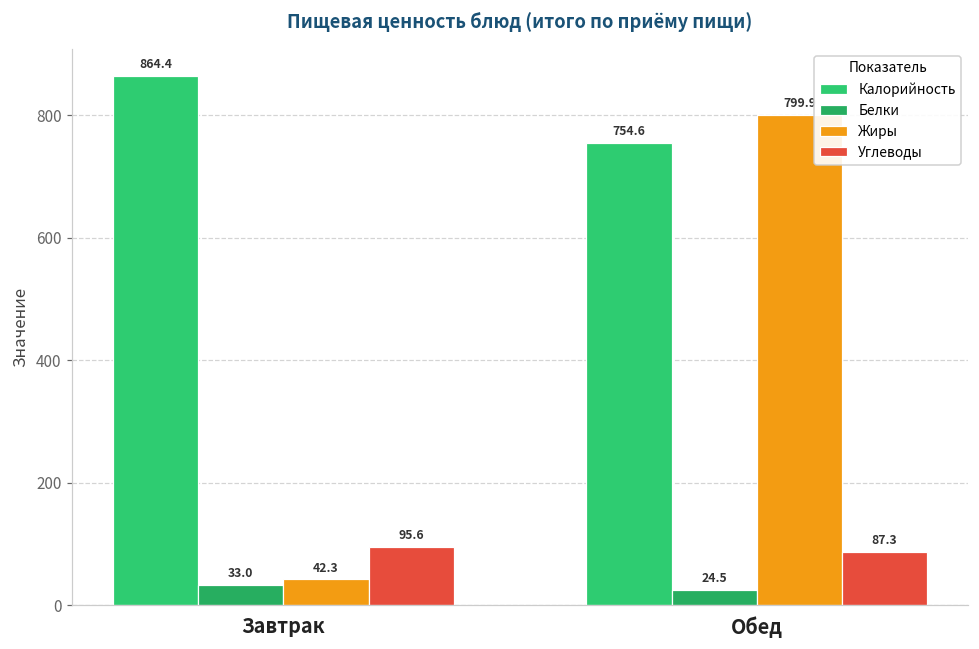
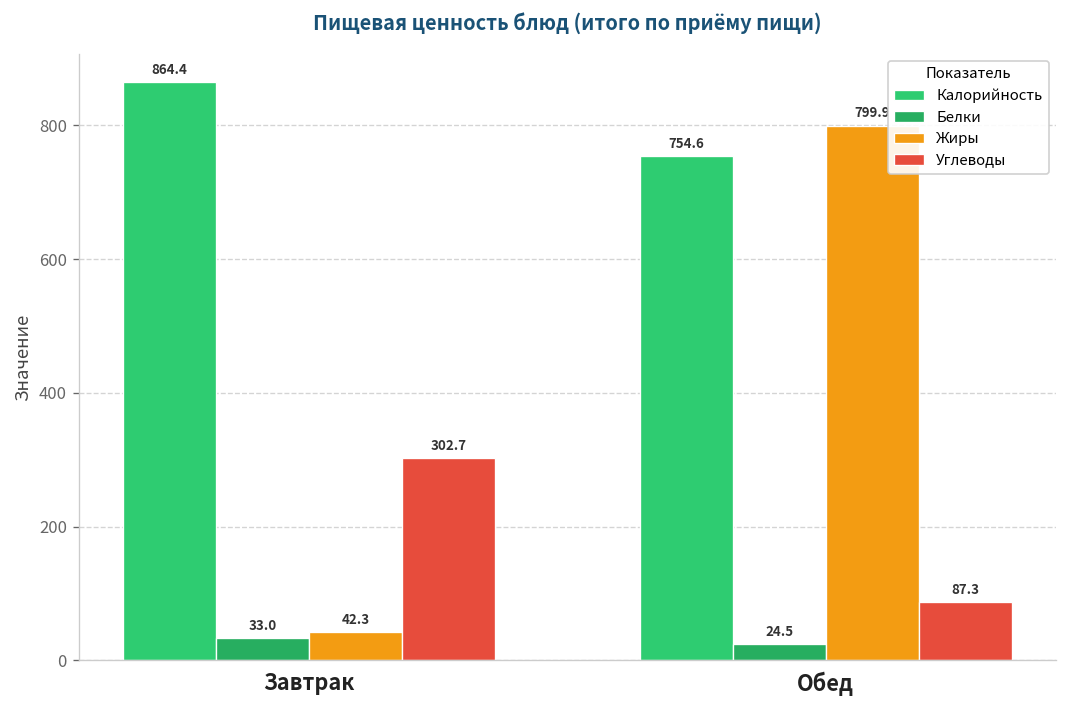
  {
    "Жиры": {
      "Завтрак": 42.3
    },
    "Углеводы": {
-     "Завтрак": 95.6,
+     "Завтрак": 302.7,
      "Обед": 87.3
    }
  }
